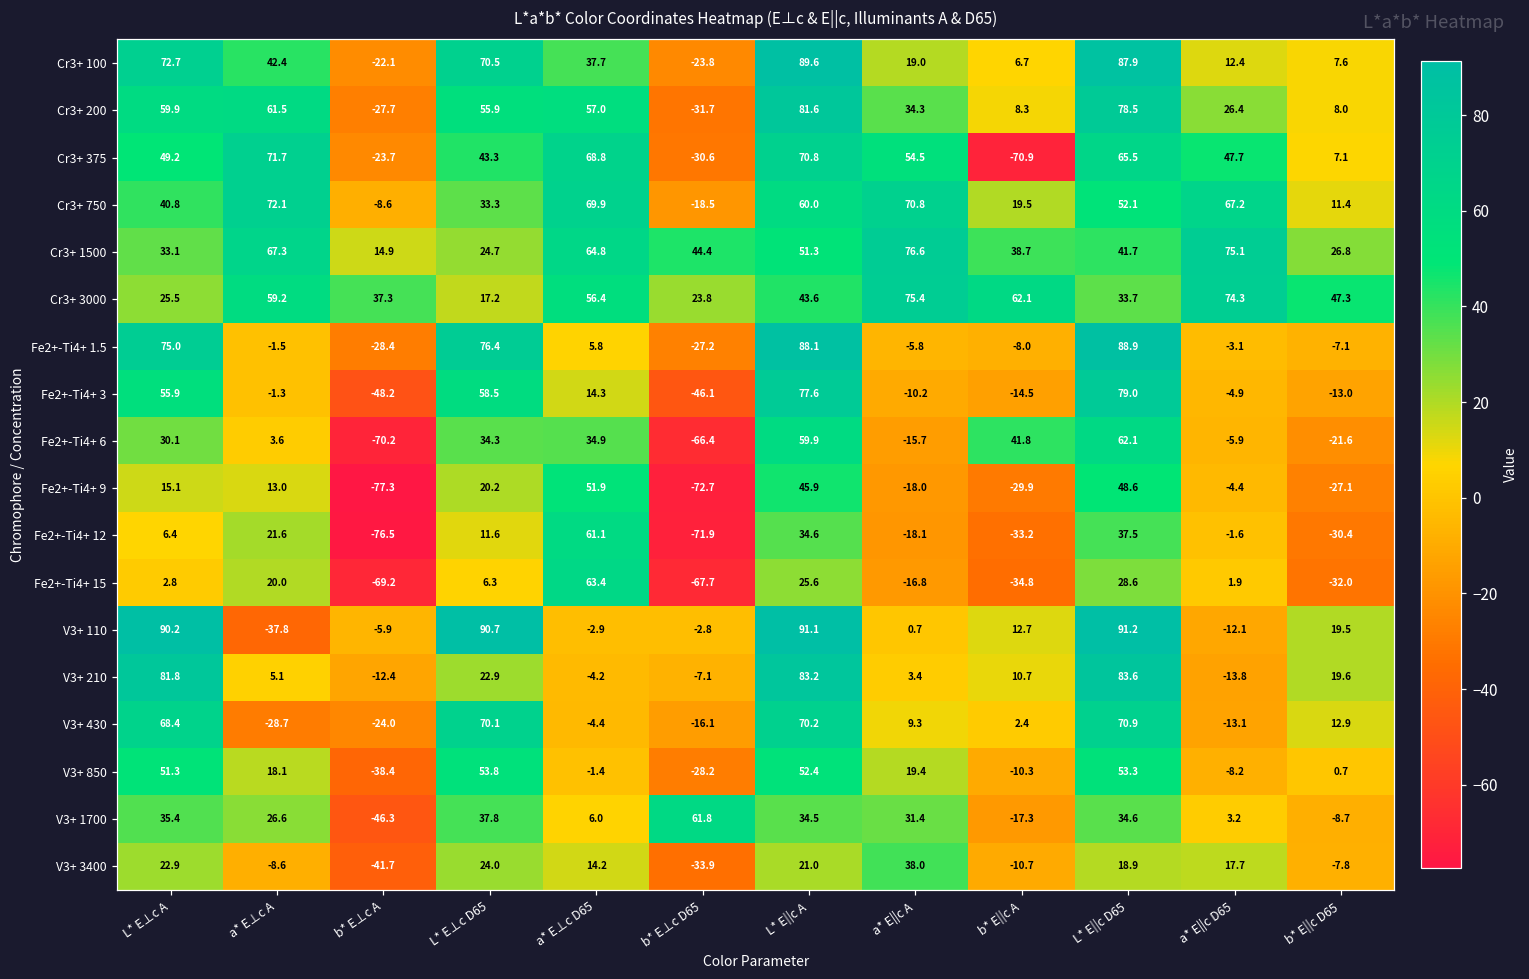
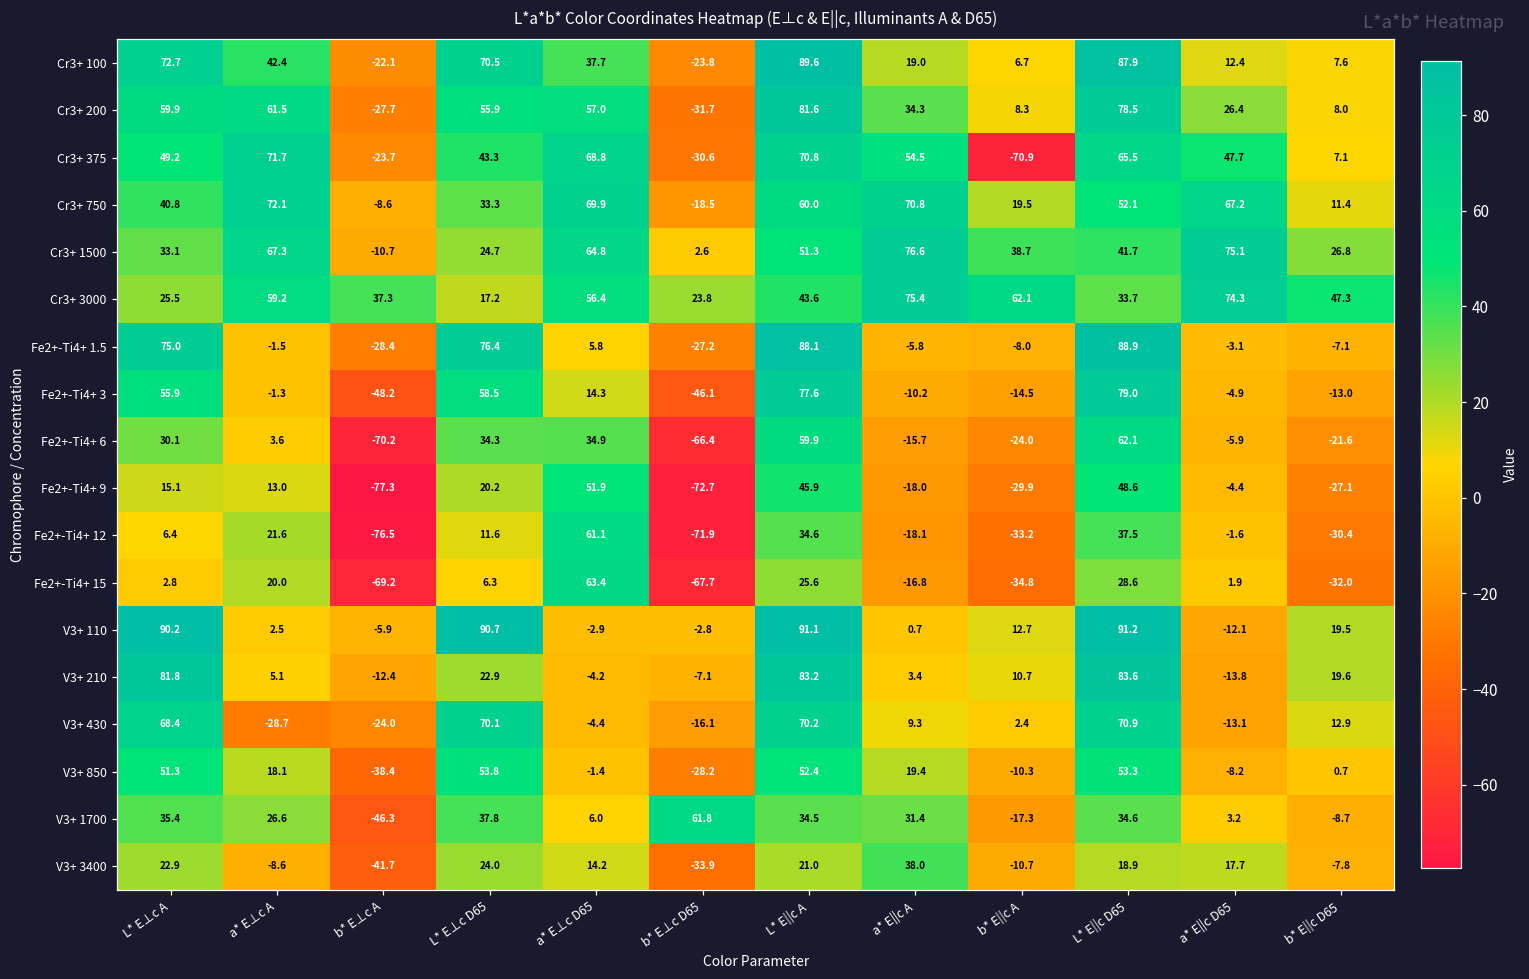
  {
    "Cr3+ 1500": {
      "L* E⊥c A": 33.1,
      "a* E⊥c A": 67.3,
-     "b* E⊥c A": 14.9,
+     "b* E⊥c A": -10.7,
      "L* E⊥c D65": 24.7,
      "a* E⊥c D65": 64.8,
-     "b* E⊥c D65": 44.4,
+     "b* E⊥c D65": 2.6,
      "L* E||c A": 51.3,
      "a* E||c A": 76.6,
      "b* E||c A": 38.7,
      "L* E||c D65": 41.7,
      "a* E||c D65": 75.1,
      "b* E||c D65": 26.8
    },
    "Fe2+-Ti4+ 6": {
      "L* E⊥c A": 30.1,
      "a* E⊥c A": 3.6,
      "b* E⊥c A": -70.2,
      "L* E⊥c D65": 34.3,
      "a* E⊥c D65": 34.9,
      "b* E⊥c D65": -66.4,
      "L* E||c A": 59.9,
      "a* E||c A": -15.7,
-     "b* E||c A": 41.8,
+     "b* E||c A": -24.0,
      "L* E||c D65": 62.1,
      "a* E||c D65": -5.9,
      "b* E||c D65": -21.6
    },
    "V3+ 110": {
      "L* E⊥c A": 90.2,
-     "a* E⊥c A": -37.8,
+     "a* E⊥c A": 2.5,
      "b* E⊥c A": -5.9,
      "L* E⊥c D65": 90.7,
      "a* E⊥c D65": -2.9,
      "b* E⊥c D65": -2.8,
      "L* E||c A": 91.1,
      "a* E||c A": 0.7,
      "b* E||c A": 12.7,
      "L* E||c D65": 91.2,
      "a* E||c D65": -12.1,
      "b* E||c D65": 19.5
    }
  }
